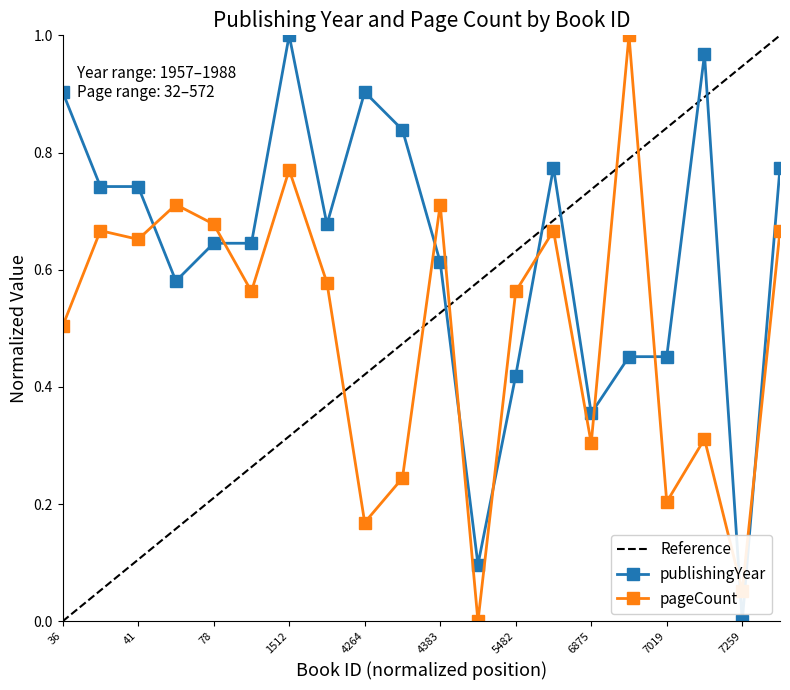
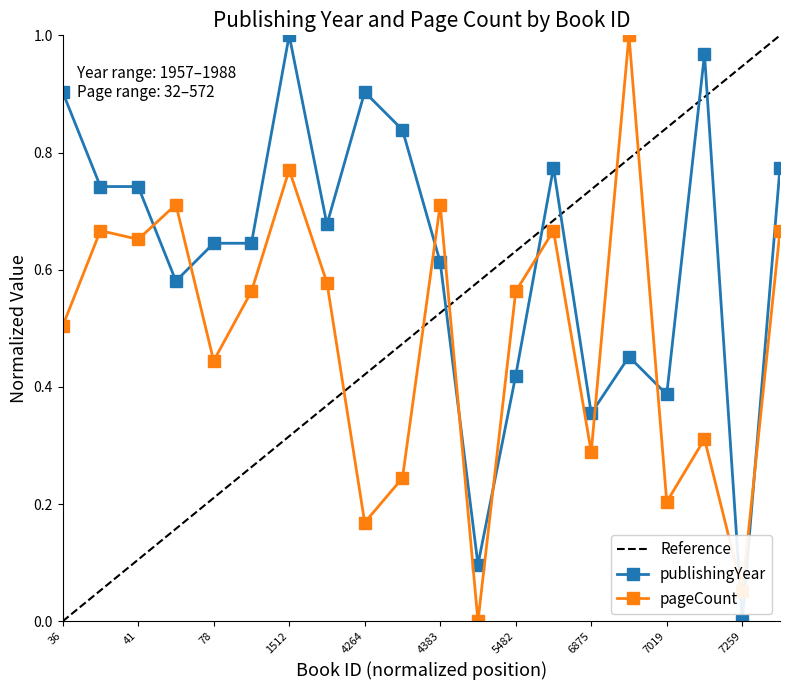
  {
    "Reference": {
      "36": 0.00
    },
    "publishingYear": {
      "41": 0.74,
      "78": 0.65,
      "1512": 1.00,
      "4264": 0.90,
      "4383": 0.61,
      "5482": 0.42,
      "6875": 0.35,
-     "7019": 0.45,
+     "7019": 0.39,
      "7259": 0.00
    },
    "pageCount": {
      "36": 0.50,
      "41": 0.65,
-     "78": 0.68,
+     "78": 0.44,
      "1512": 0.77,
      "4264": 0.17,
      "4383": 0.71,
      "5482": 0.56,
-     "6875": 0.30,
+     "6875": 0.29,
      "7019": 0.20
    }
  }
